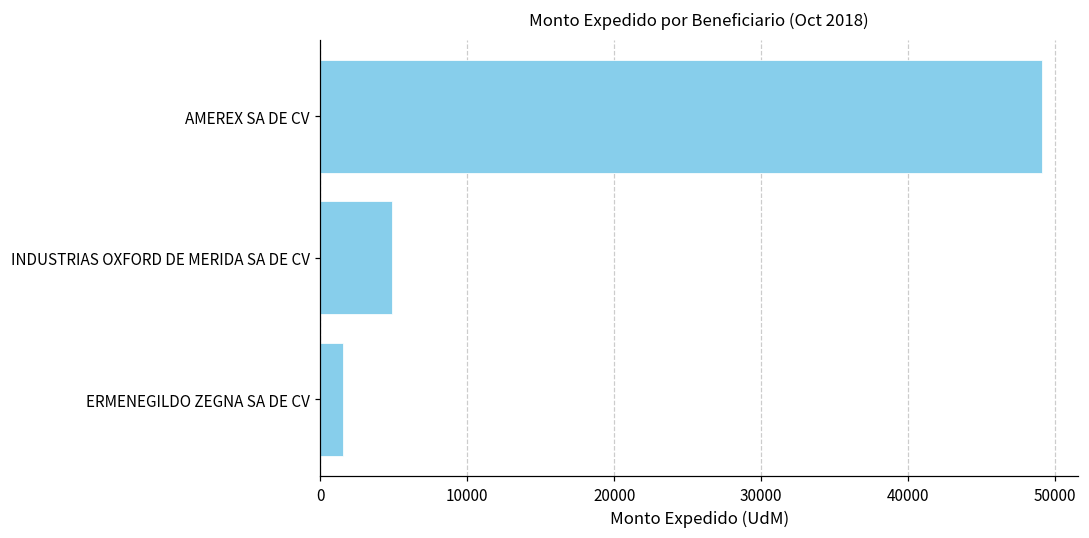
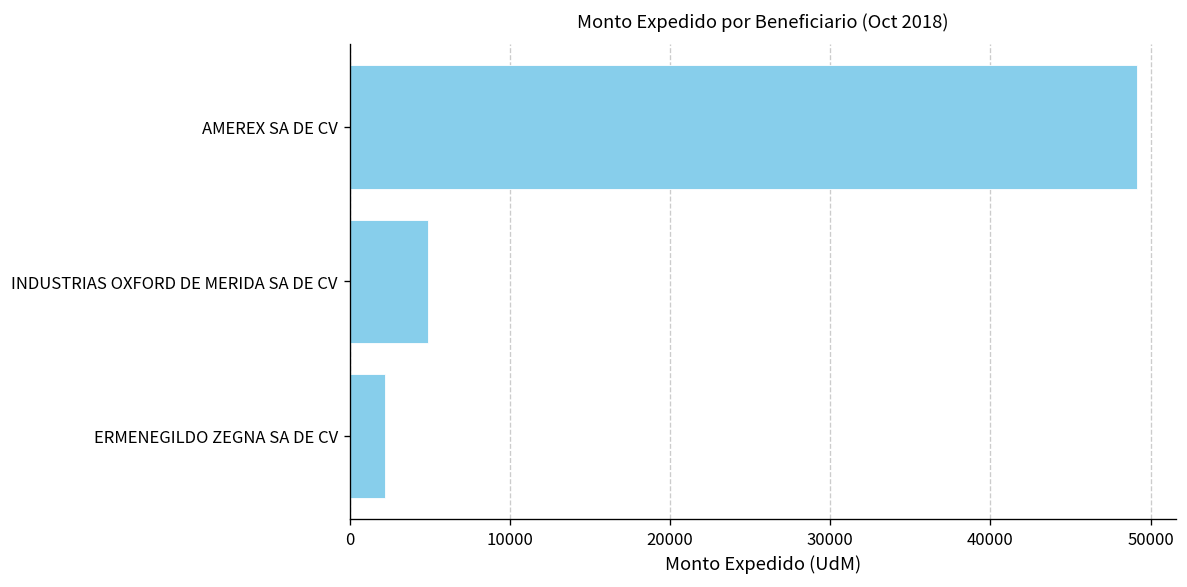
  {
    "AMEREX SA DE CV": 49100,
    "INDUSTRIAS OXFORD DE MERIDA SA DE CV": 4900,
-   "ERMENEGILDO ZEGNA SA DE CV": 1600
+   "ERMENEGILDO ZEGNA SA DE CV": 2200
  }
